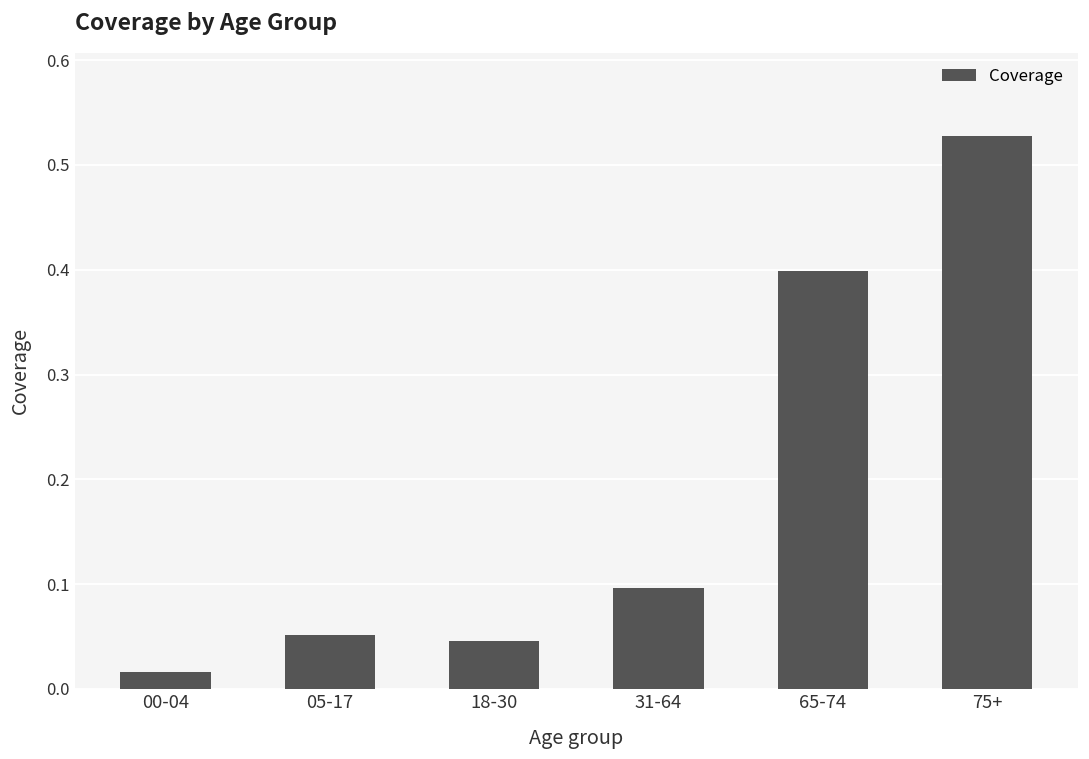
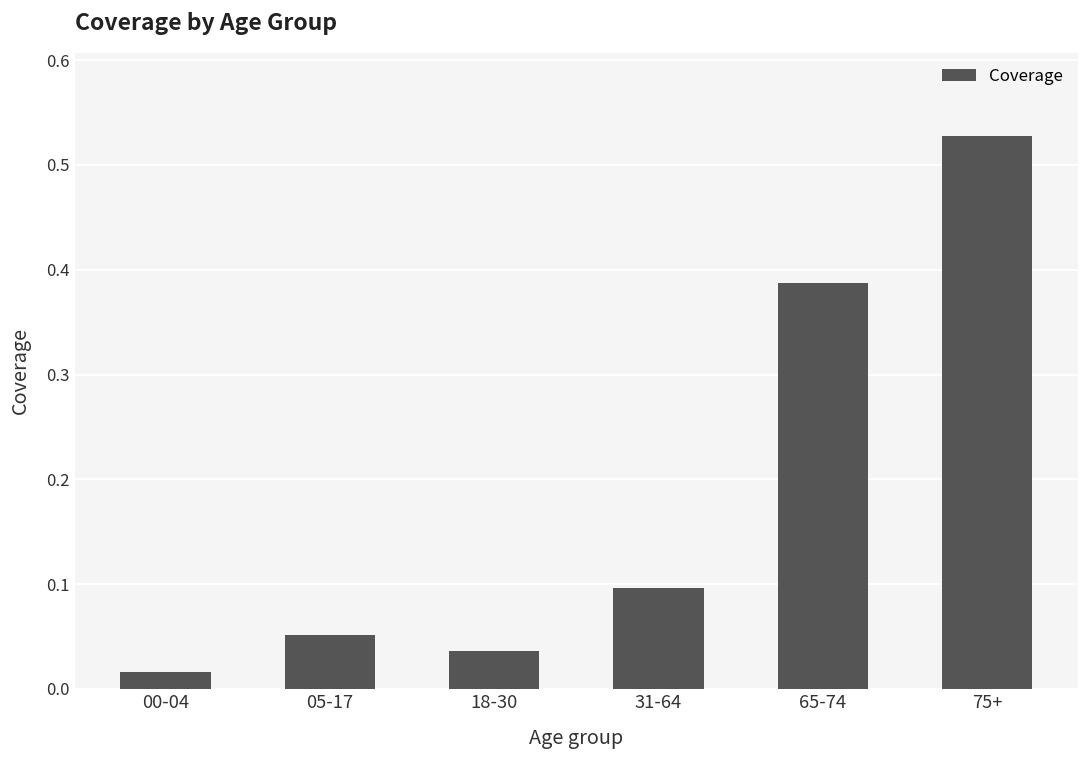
  {
    "00-04": 0.02,
    "05-17": 0.05,
-   "18-30": 0.05,
+   "18-30": 0.04,
    "31-64": 0.10,
-   "65-74": 0.40,
+   "65-74": 0.39,
    "75+": 0.53
  }
